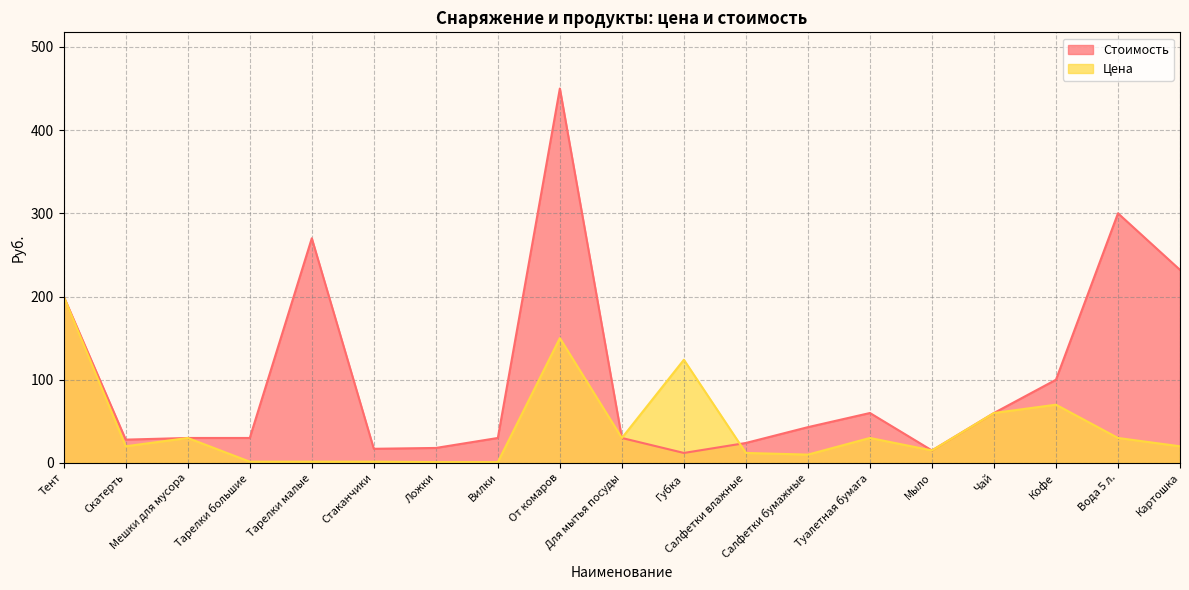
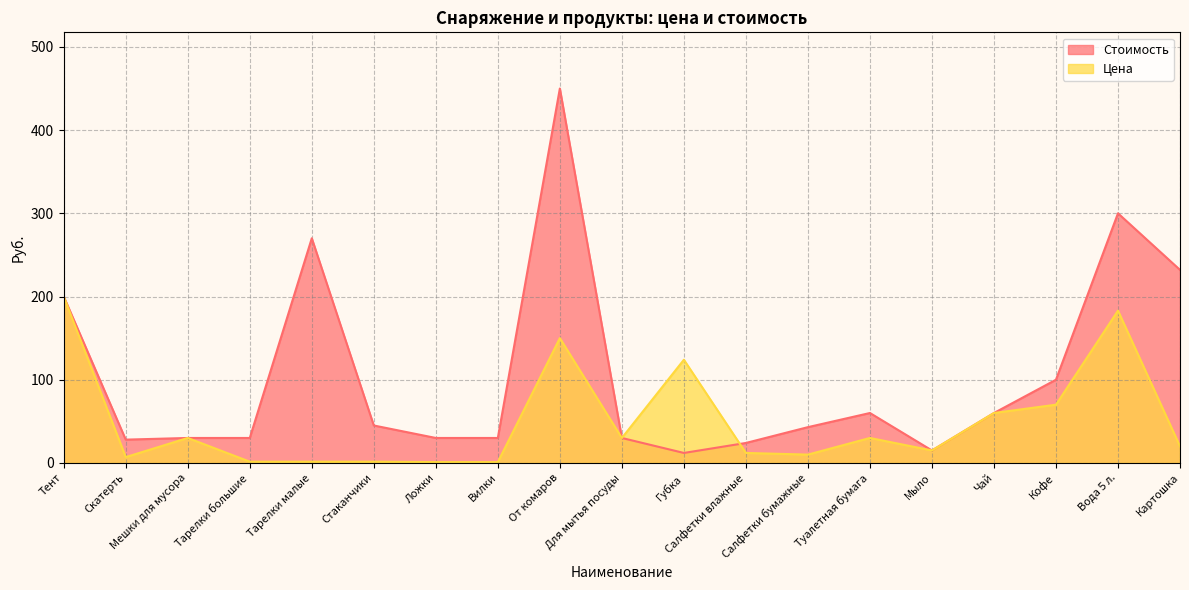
  {
    "Стоимость": {
      "Скатерть": 30,
      "Тарелки большие": 30,
      "Тарелки малые": 270,
-     "Стаканчики": 20,
-     "Ложки": 20,
+     "Стаканчики": 50,
+     "Ложки": 30,
      "Вилки": 30,
      "От комаров": 450,
      "Губка": 10,
      "Салфетки влажные": 20,
      "Салфетки бумажные": 40,
      "Туалетная бумага": 60,
      "Кофе": 100,
      "Вода 5 л.": 300,
      "Картошка": 230
    },
    "Цена": {
-     "Скатерть": 20,
+     "Скатерть": 10,
      "Тарелки большие": 0,
      "Тарелки малые": 0,
      "Стаканчики": 0,
      "Ложки": 0,
      "Вилки": 0,
      "От комаров": 150,
      "Губка": 120,
      "Салфетки влажные": 10,
      "Салфетки бумажные": 10,
      "Туалетная бумага": 30,
      "Кофе": 70,
-     "Вода 5 л.": 30,
+     "Вода 5 л.": 180,
      "Картошка": 20
    }
  }
